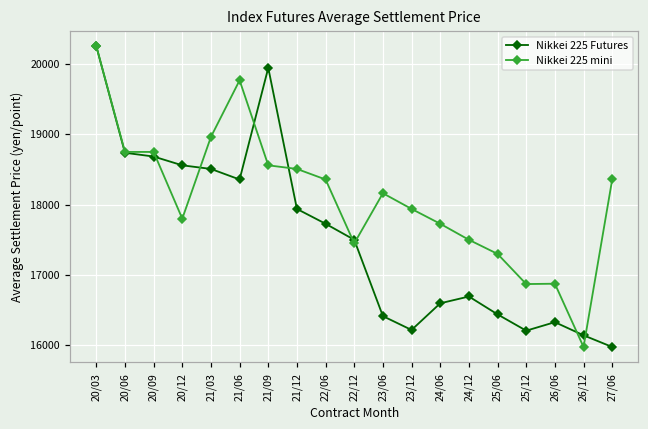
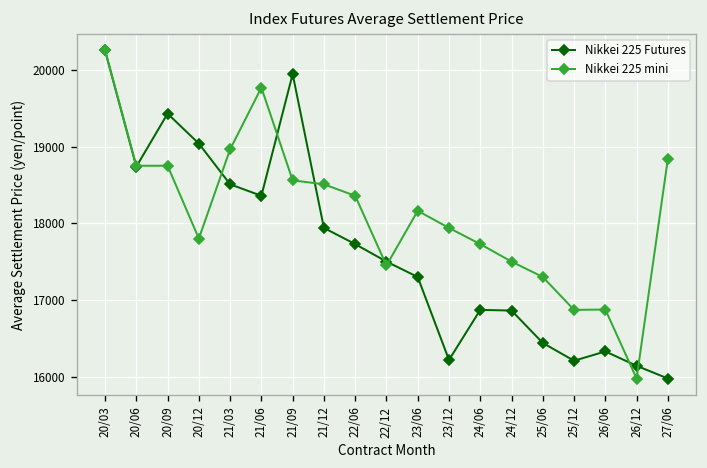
  {
    "Nikkei 225 Futures": {
-     "20/09": 18700,
-     "20/12": 18600,
+     "20/09": 19400,
+     "20/12": 19000,
      "21/03": 18500,
      "21/06": 18400,
      "21/09": 19900,
      "21/12": 17900,
      "22/06": 17700,
      "22/12": 17500,
-     "23/06": 16400,
+     "23/06": 17300,
      "23/12": 16200,
-     "24/06": 16600,
-     "24/12": 16700,
+     "24/06": 16900,
+     "24/12": 16900,
      "25/06": 16400,
      "25/12": 16200,
      "26/06": 16300,
      "26/12": 16100,
      "27/06": 16000
    },
    "Nikkei 225 mini": {
      "20/09": 18800,
      "20/12": 17800,
      "21/03": 19000,
      "21/06": 19800,
      "21/09": 18600,
      "21/12": 18500,
      "22/06": 18400,
      "22/12": 17400,
      "23/06": 18200,
      "23/12": 17900,
      "24/06": 17700,
      "24/12": 17500,
      "25/06": 17300,
      "25/12": 16900,
      "26/06": 16900,
      "26/12": 16000,
-     "27/06": 18400
+     "27/06": 18800
    }
  }
